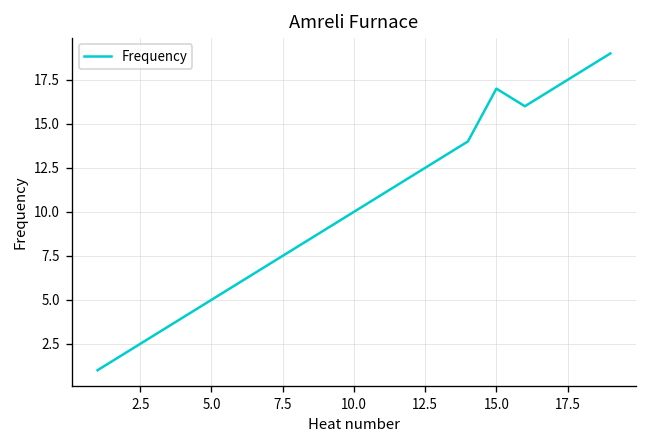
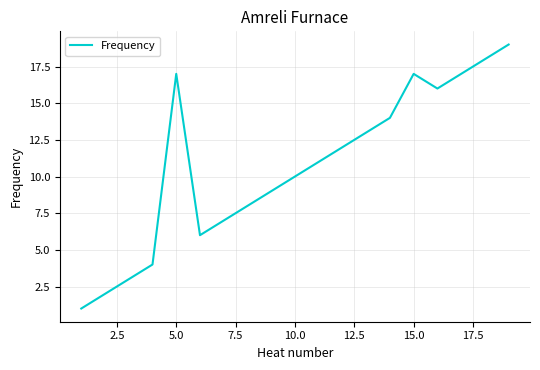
  {
-   "5.0": 5,
+   "5.0": 17,
    "10.0": 10,
    "15.0": 17
  }
